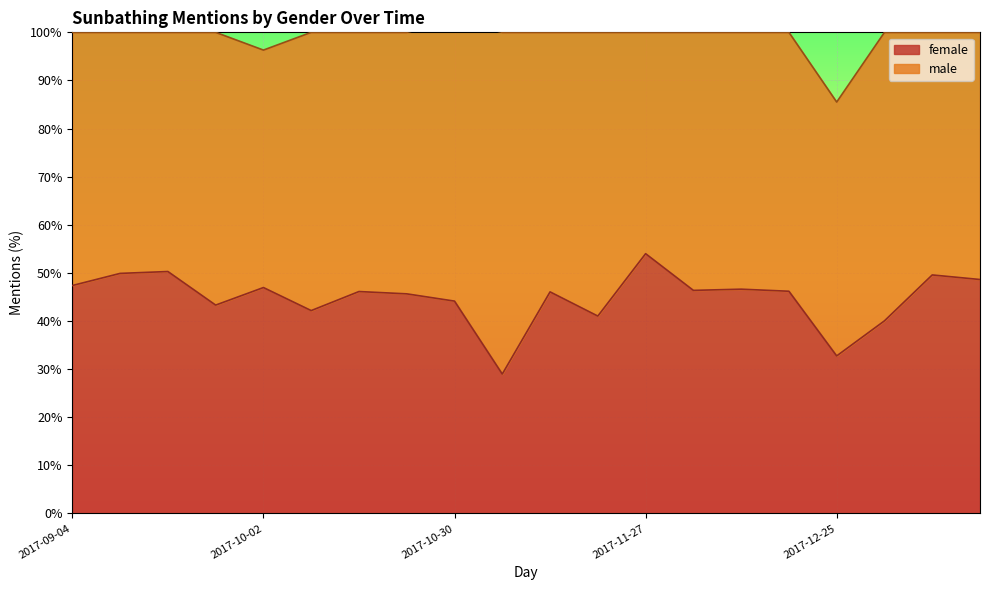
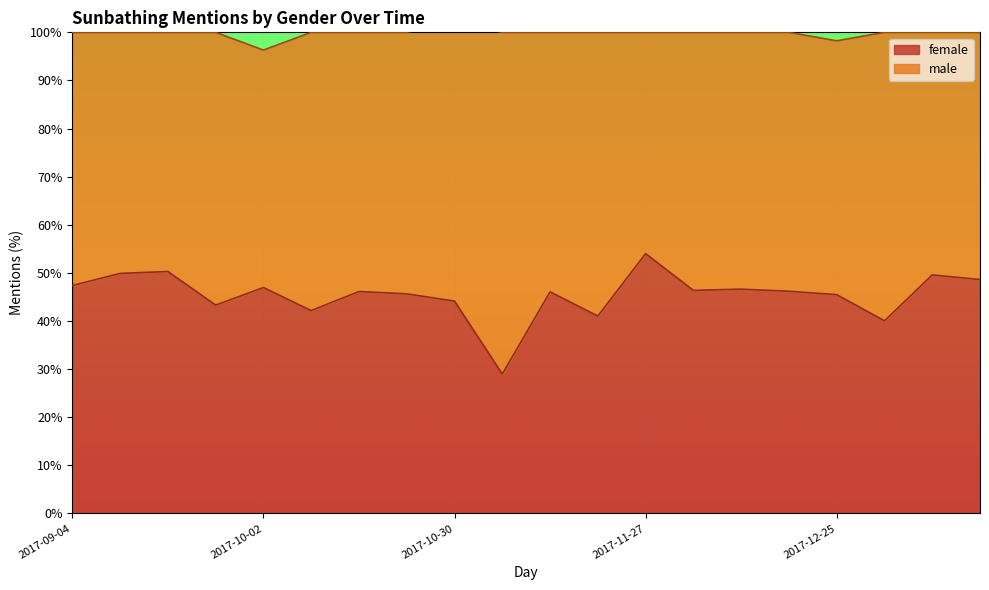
  {
    "female": {
      "2017-09-04": "47%",
      "2017-10-02": "47%",
      "2017-10-30": "44%",
      "2017-11-27": "54%",
-     "2017-12-25": "33%"
+     "2017-12-25": "45%"
    },
    "male": {
      "2017-09-04": "53%",
      "2017-10-02": "49%",
      "2017-11-27": "46%",
      "2017-12-25": "53%"
    }
  }
